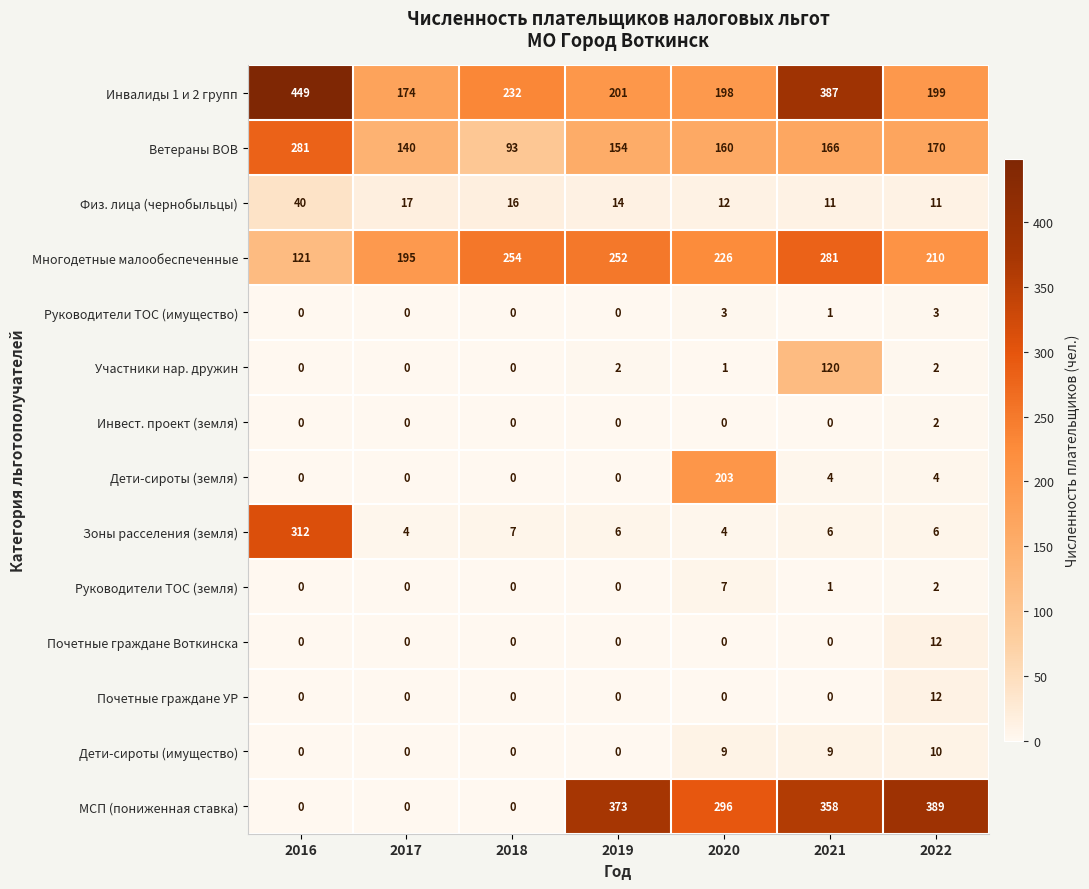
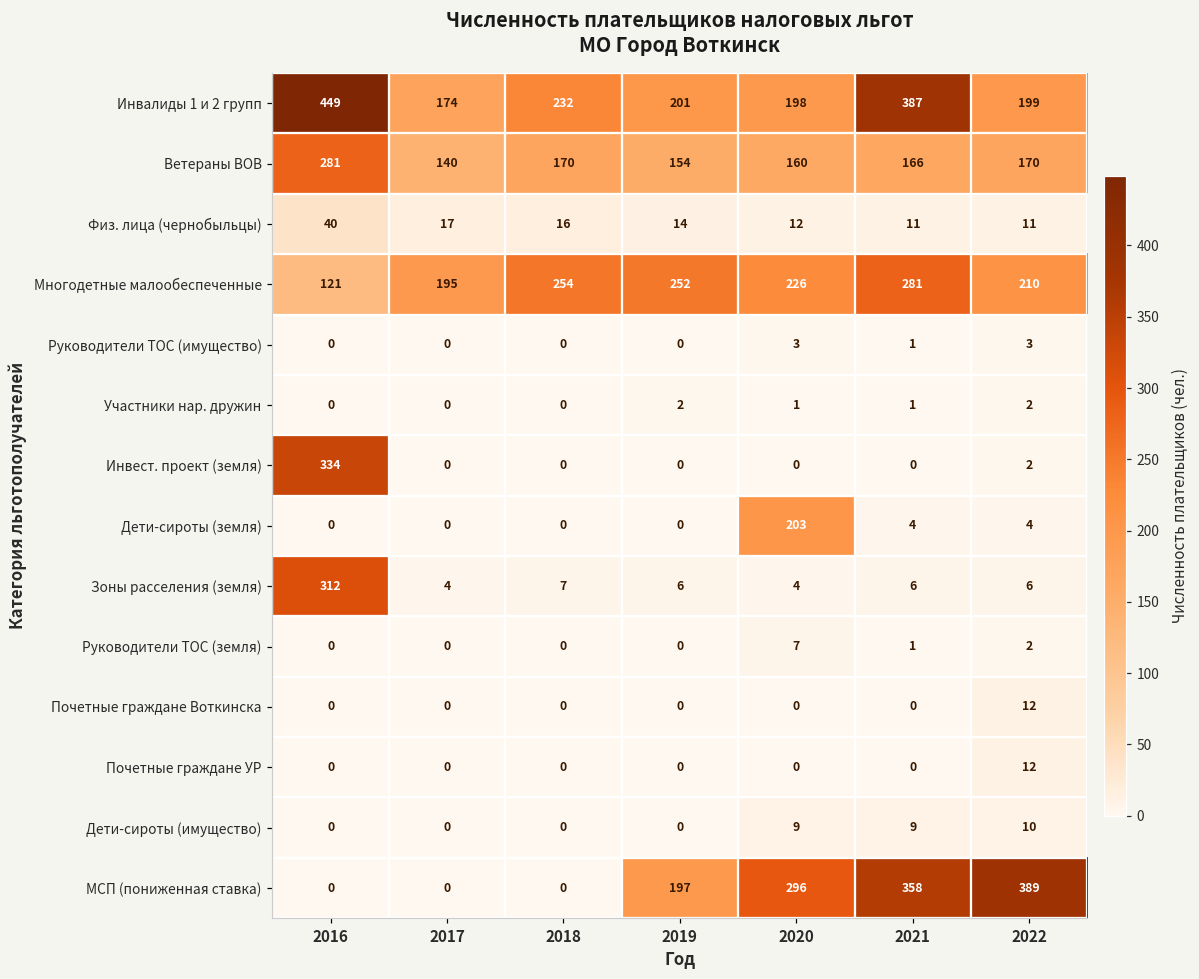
  {
    "Инвалиды 1 и 2 групп": {
      "2016": 449,
      "2017": 174,
      "2018": 232,
      "2019": 201,
      "2020": 198,
      "2021": 387,
      "2022": 199
    },
    "Ветераны ВОВ": {
      "2016": 281,
      "2017": 140,
-     "2018": 93,
+     "2018": 170,
      "2019": 154,
      "2020": 160,
      "2021": 166,
      "2022": 170
    },
    "Физ. лица (чернобыльцы)": {
      "2016": 40,
      "2017": 17,
      "2018": 16,
      "2019": 14,
      "2020": 12,
      "2021": 11,
      "2022": 11
    },
    "Многодетные малообеспеченные": {
      "2016": 121,
      "2017": 195,
      "2018": 254,
      "2019": 252,
      "2020": 226,
      "2021": 281,
      "2022": 210
    },
    "Руководители ТОС (имущество)": {
      "2016": 0,
      "2017": 0,
      "2018": 0,
      "2019": 0,
      "2020": 3,
      "2021": 1,
      "2022": 3
    },
    "Участники нар. дружин": {
      "2016": 0,
      "2017": 0,
      "2018": 0,
      "2019": 2,
      "2020": 1,
-     "2021": 120,
+     "2021": 1,
      "2022": 2
    },
    "Инвест. проект (земля)": {
-     "2016": 0,
+     "2016": 334,
      "2017": 0,
      "2018": 0,
      "2019": 0,
      "2020": 0,
      "2021": 0,
      "2022": 2
    },
    "Дети-сироты (земля)": {
      "2016": 0,
      "2017": 0,
      "2018": 0,
      "2019": 0,
      "2020": 203,
      "2021": 4,
      "2022": 4
    },
    "Зоны расселения (земля)": {
      "2016": 312,
      "2017": 4,
      "2018": 7,
      "2019": 6,
      "2020": 4,
      "2021": 6,
      "2022": 6
    },
    "Руководители ТОС (земля)": {
      "2016": 0,
      "2017": 0,
      "2018": 0,
      "2019": 0,
      "2020": 7,
      "2021": 1,
      "2022": 2
    },
    "Почетные граждане Воткинска": {
      "2016": 0,
      "2017": 0,
      "2018": 0,
      "2019": 0,
      "2020": 0,
      "2021": 0,
      "2022": 12
    },
    "Почетные граждане УР": {
      "2016": 0,
      "2017": 0,
      "2018": 0,
      "2019": 0,
      "2020": 0,
      "2021": 0,
      "2022": 12
    },
    "Дети-сироты (имущество)": {
      "2016": 0,
      "2017": 0,
      "2018": 0,
      "2019": 0,
      "2020": 9,
      "2021": 9,
      "2022": 10
    },
    "МСП (пониженная ставка)": {
      "2016": 0,
      "2017": 0,
      "2018": 0,
-     "2019": 373,
+     "2019": 197,
      "2020": 296,
      "2021": 358,
      "2022": 389
    }
  }
